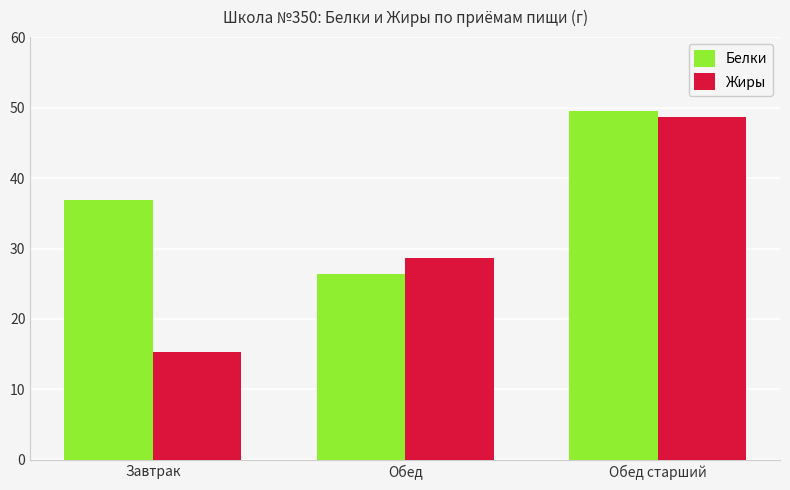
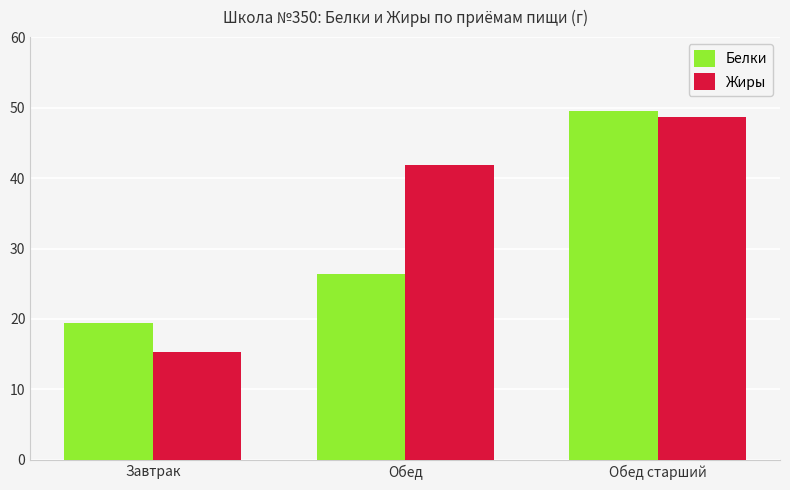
  {
    "Белки": {
-     "Завтрак": 37,
+     "Завтрак": 19,
      "Обед": 26,
      "Обед старший": 50
    },
    "Жиры": {
      "Завтрак": 15,
-     "Обед": 29,
+     "Обед": 42,
      "Обед старший": 49
    }
  }
